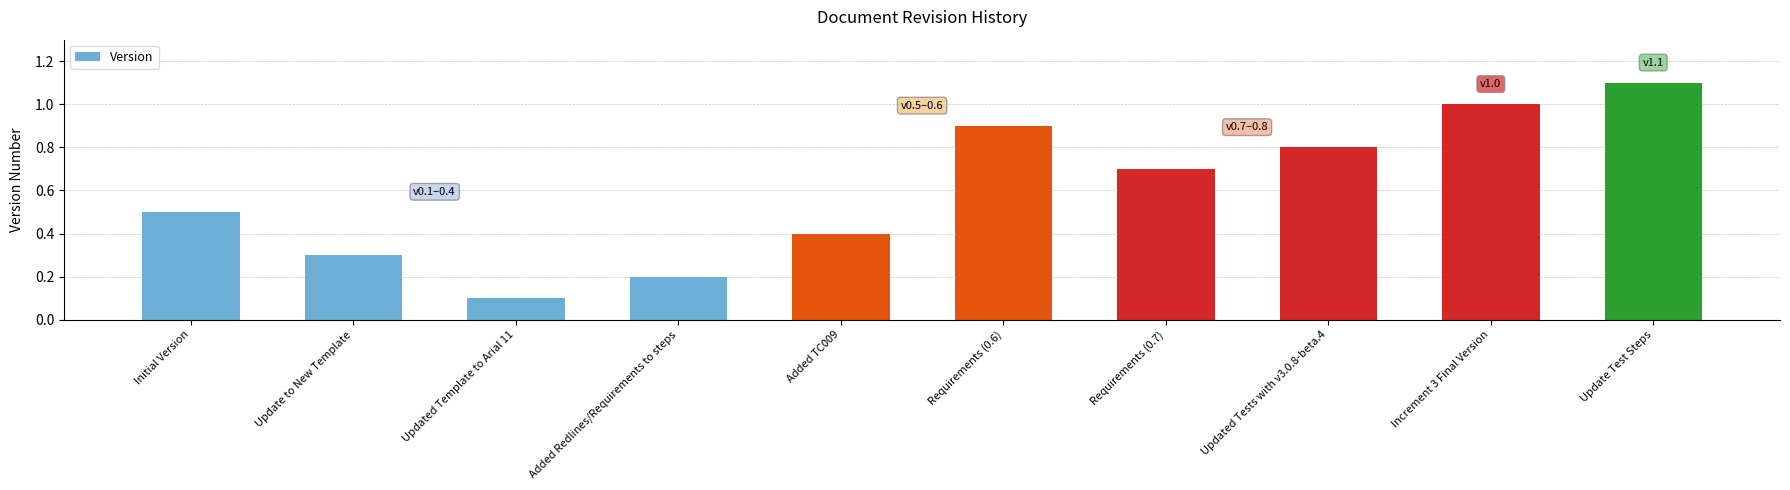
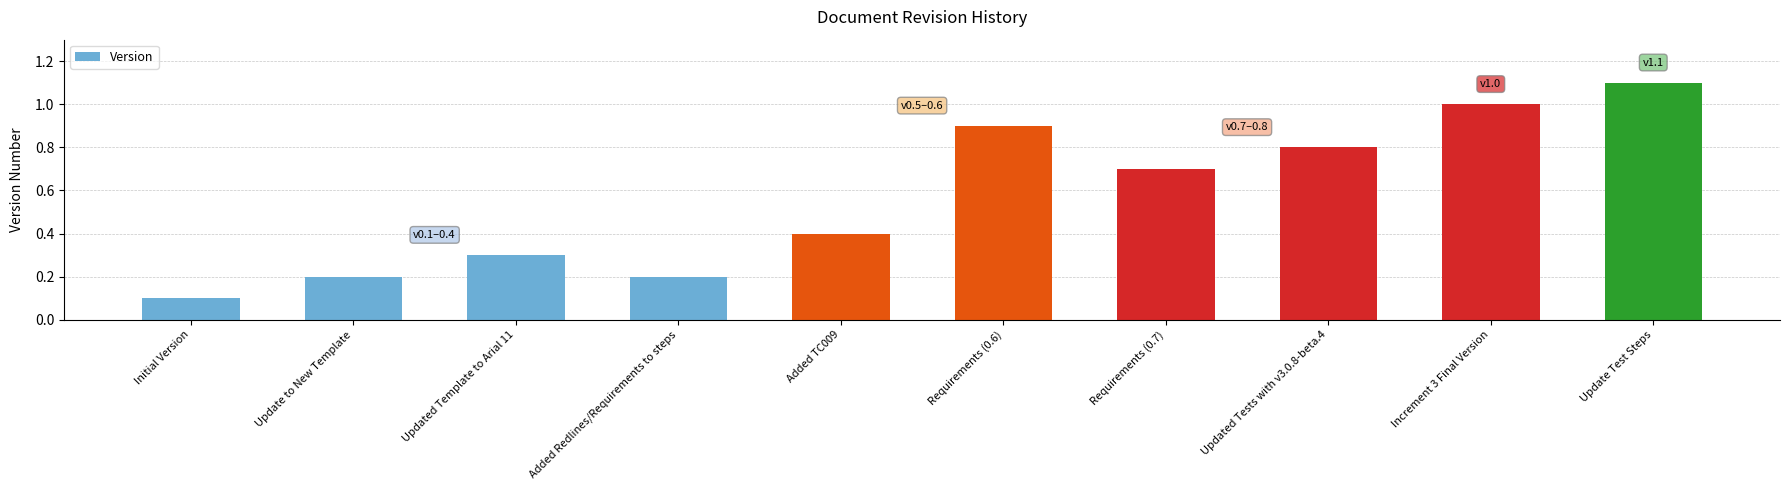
  {
-   "Initial Version": 0.5,
-   "Update to New Template": 0.3,
-   "Updated Template to Arial 11": 0.1,
+   "Initial Version": 0.1,
+   "Update to New Template": 0.2,
+   "Updated Template to Arial 11": 0.3,
    "Added Redlines/Requirements to steps": 0.2,
    "Added TC009": 0.4,
    "Requirements (0.6)": 0.9,
    "Requirements (0.7)": 0.7,
    "Updated Tests with v3.0.8-beta.4": 0.8,
    "Increment 3 Final Version": 1.0,
    "Update Test Steps": 1.1
  }
